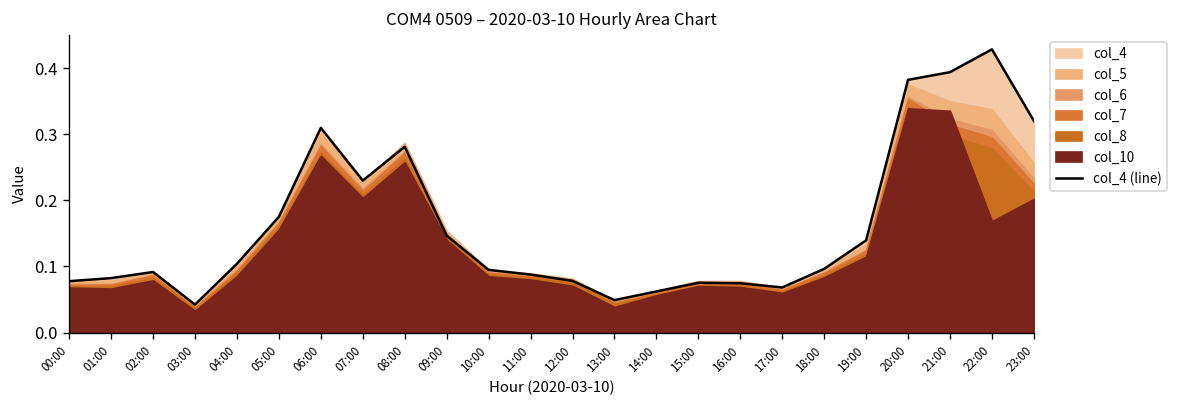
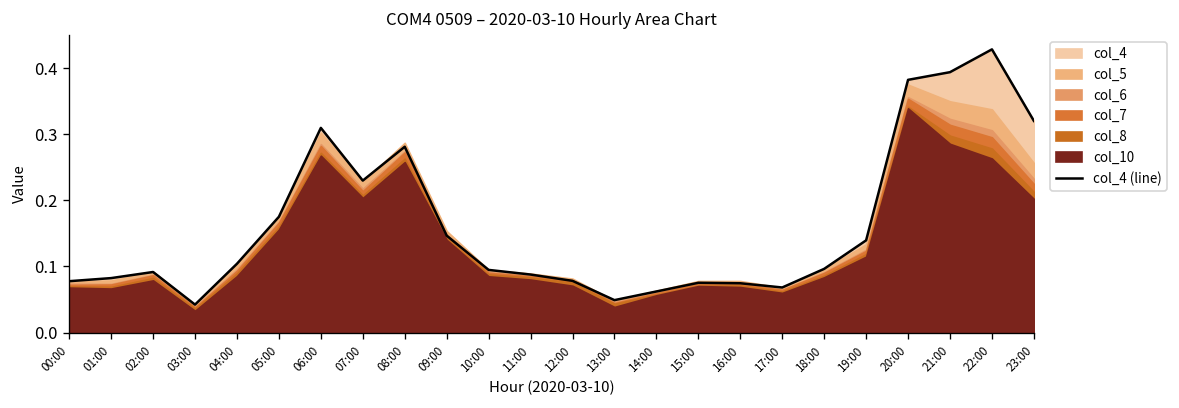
  {
    "col_10": {
      "08:00": 0.26,
      "12:00": 0.07,
      "13:00": 0.04,
-     "21:00": 0.34,
-     "22:00": 0.17,
+     "21:00": 0.29,
+     "22:00": 0.26,
      "23:00": 0.20
    }
  }
